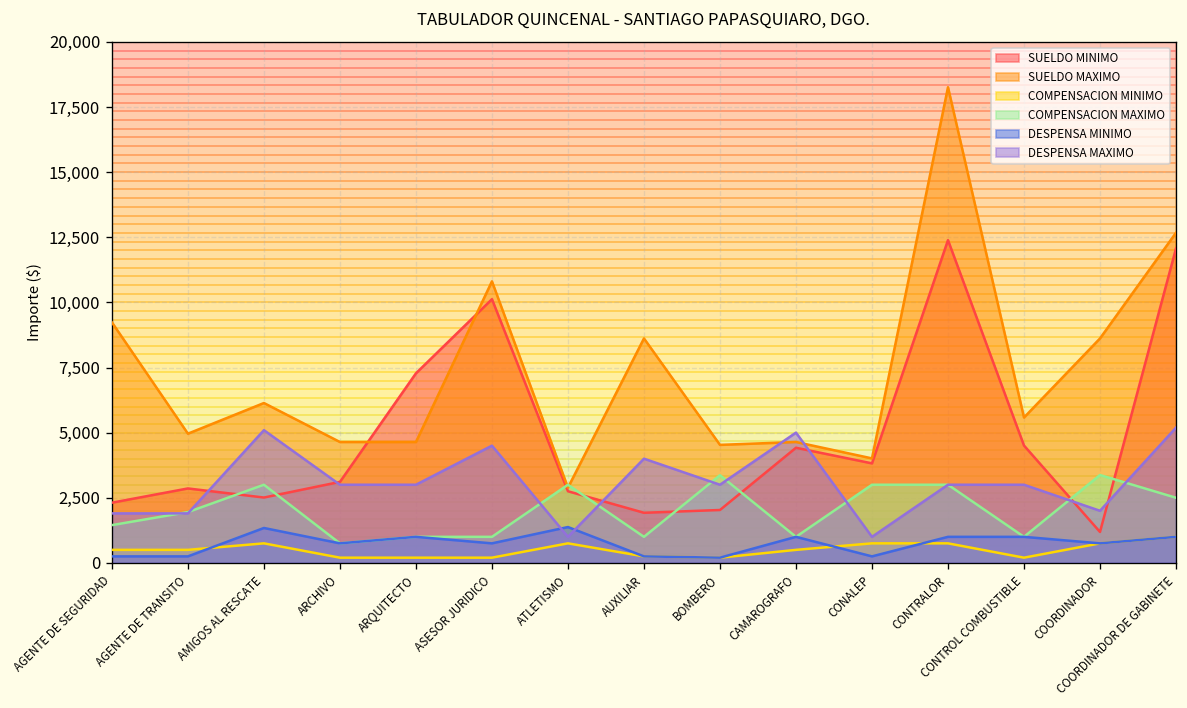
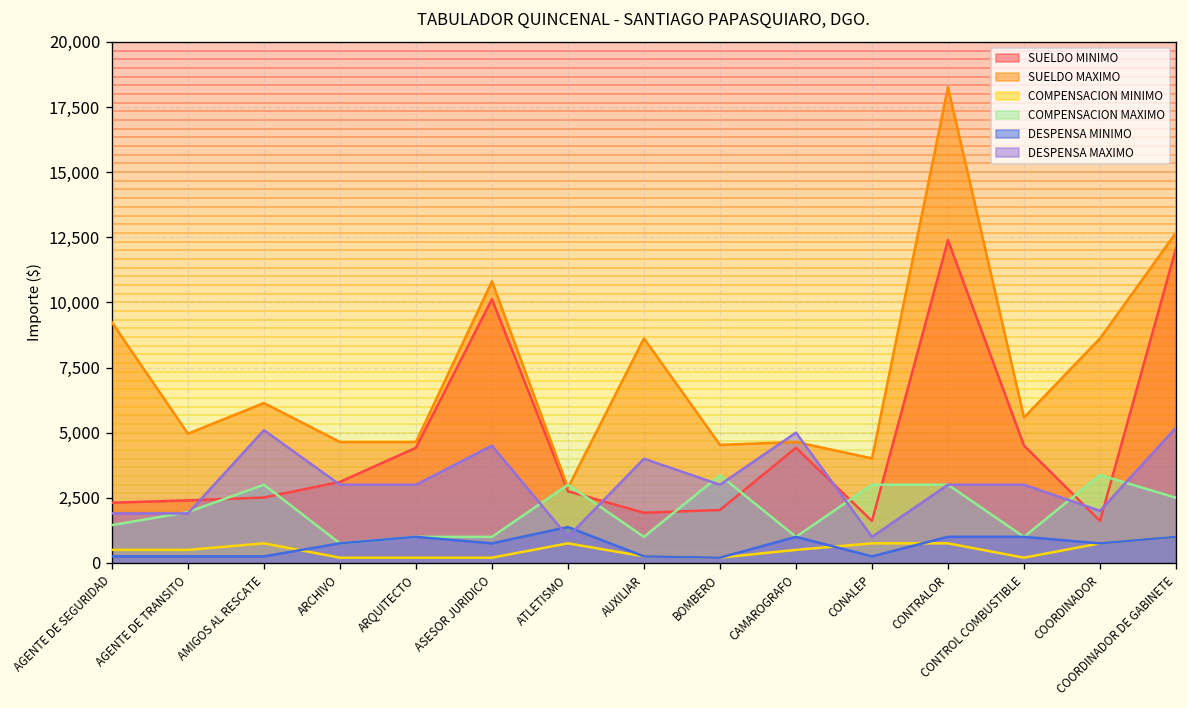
  {
    "SUELDO MINIMO": {
      "AGENTE DE SEGURIDAD": "2,300",
-     "AGENTE DE TRANSITO": "2,900",
+     "AGENTE DE TRANSITO": "2,400",
      "AMIGOS AL RESCATE": "2,500",
-     "ARQUITECTO": "7,300",
+     "ARQUITECTO": "4,400",
      "ASESOR JURIDICO": "10,100",
      "ATLETISMO": "2,700",
      "AUXILIAR": "1,900",
      "BOMBERO": "2,000",
      "CAMAROGRAFO": "4,400",
-     "CONALEP": "3,800",
+     "CONALEP": "1,600",
      "CONTRALOR": "12,400",
      "CONTROL COMBUSTIBLE": "4,500",
-     "COORDINADOR": "1,200",
+     "COORDINADOR": "1,600",
      "COORDINADOR DE GABINETE": "12,100"
    },
    "COMPENSACION MAXIMO": {
      "AGENTE DE SEGURIDAD": "1,500",
      "AMIGOS AL RESCATE": "3,000",
      "ASESOR JURIDICO": "1,000",
      "AUXILIAR": "1,000",
      "BOMBERO": "3,400",
      "CONALEP": "3,000",
      "COORDINADOR": "3,400",
      "COORDINADOR DE GABINETE": "2,500"
    },
    "DESPENSA MINIMO": {
      "AGENTE DE SEGURIDAD": "300",
      "AGENTE DE TRANSITO": "300",
-     "AMIGOS AL RESCATE": "1,300",
+     "AMIGOS AL RESCATE": "300",
      "ASESOR JURIDICO": "800",
      "ATLETISMO": "1,400",
      "CONALEP": "300",
      "CONTRALOR": "1,000"
    },
    "DESPENSA MAXIMO": {
      "AGENTE DE SEGURIDAD": "1,900",
      "AMIGOS AL RESCATE": "5,100",
      "ARQUITECTO": "3,000",
      "ASESOR JURIDICO": "4,500",
      "ATLETISMO": "1,000",
      "AUXILIAR": "4,000",
      "BOMBERO": "3,000",
      "CAMAROGRAFO": "5,000",
      "CONALEP": "1,000",
      "CONTROL COMBUSTIBLE": "3,000",
      "COORDINADOR": "2,000",
      "COORDINADOR DE GABINETE": "5,200"
    }
  }
